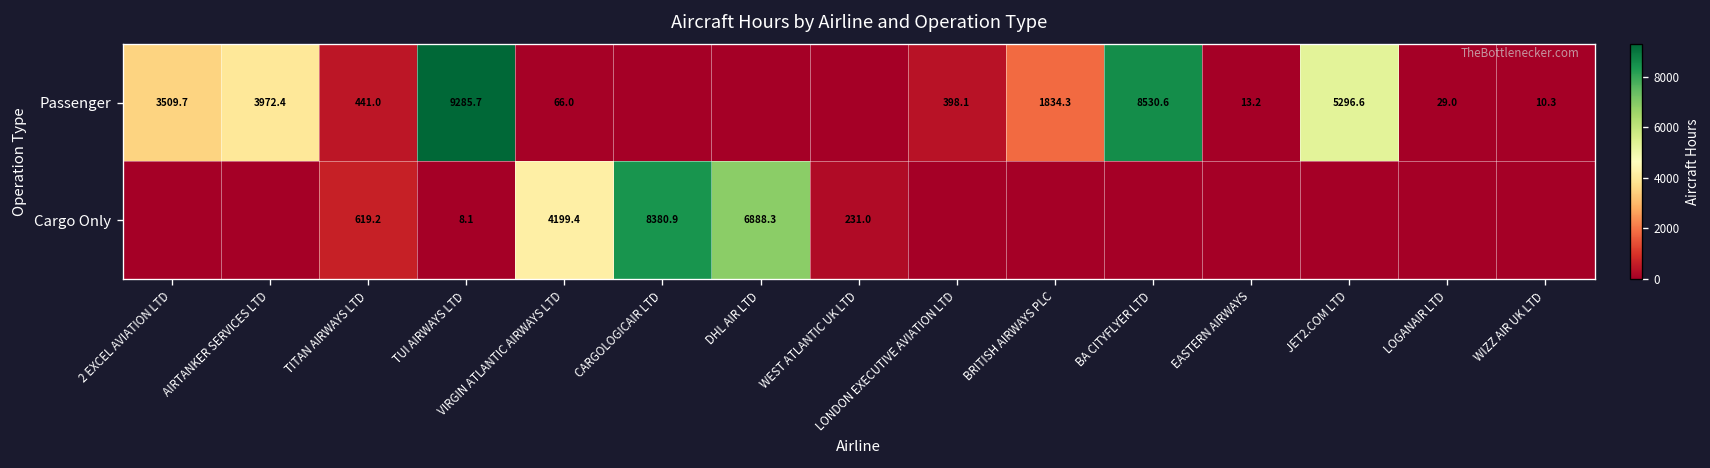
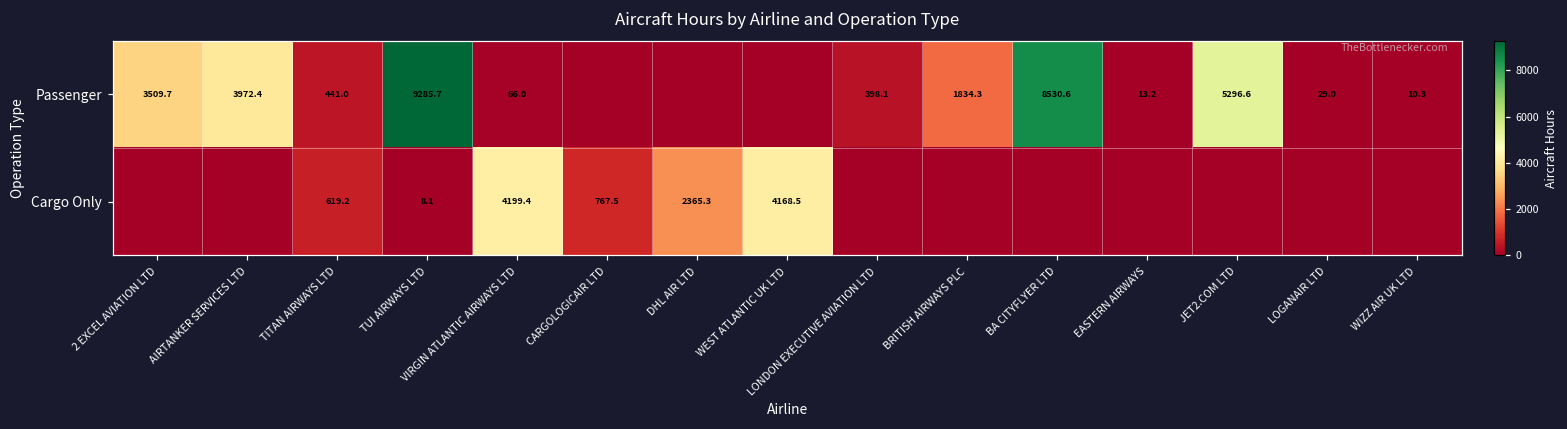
  {
    "Passenger": {
      "2 EXCEL AVIATION LTD": 3509.7,
      "AIRTANKER SERVICES LTD": 3972.4,
      "TITAN AIRWAYS LTD": 441.0,
      "TUI AIRWAYS LTD": 9285.7,
      "VIRGIN ATLANTIC AIRWAYS LTD": 66.0,
      "LONDON EXECUTIVE AVIATION LTD": 398.1,
      "BRITISH AIRWAYS PLC": 1834.3,
      "BA CITYFLYER LTD": 8530.6,
      "EASTERN AIRWAYS": 13.2,
      "JET2.COM LTD": 5296.6,
      "LOGANAIR LTD": 29.0
    },
    "Cargo Only": {
      "TITAN AIRWAYS LTD": 619.2,
      "TUI AIRWAYS LTD": 8.1,
      "VIRGIN ATLANTIC AIRWAYS LTD": 4199.4,
-     "CARGOLOGICAIR LTD": 8380.9,
-     "DHL AIR LTD": 6888.3,
-     "WEST ATLANTIC UK LTD": 231.0
+     "CARGOLOGICAIR LTD": 767.5,
+     "DHL AIR LTD": 2365.3,
+     "WEST ATLANTIC UK LTD": 4168.5
    }
  }
